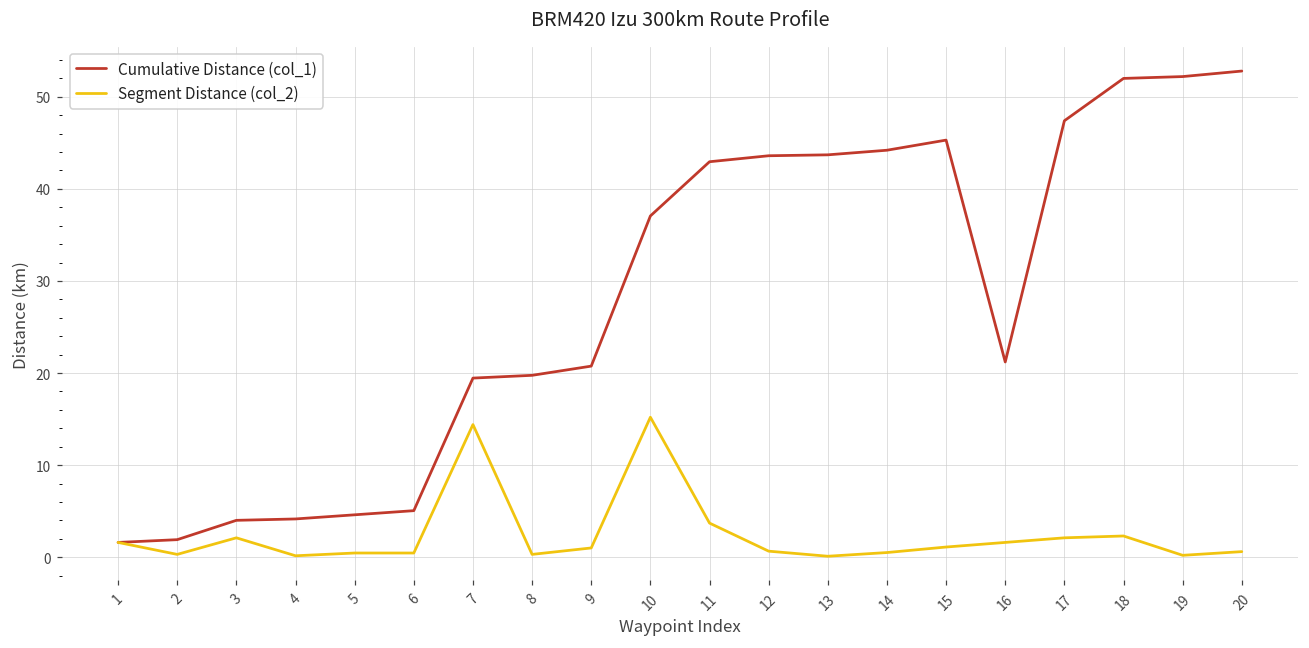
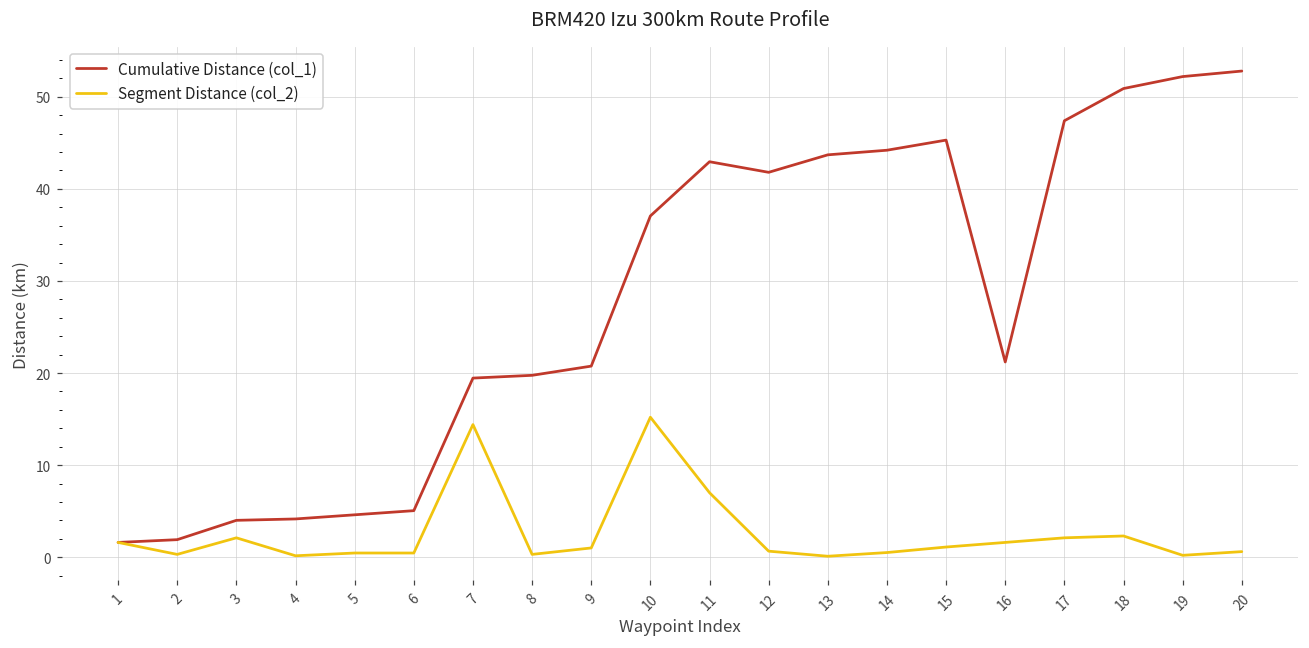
  {
    "Cumulative Distance (col_1)": {
      "2": 2,
      "3": 4,
      "4": 4,
      "5": 5,
      "6": 5,
      "7": 19,
      "8": 20,
      "9": 21,
      "10": 37,
      "11": 43,
-     "12": 44,
+     "12": 42,
      "13": 44,
      "14": 44,
      "15": 45,
      "16": 21,
      "17": 47,
-     "18": 52,
+     "18": 51,
      "19": 52,
      "20": 53
    },
    "Segment Distance (col_2)": {
      "2": 0,
      "3": 2,
      "4": 0,
      "5": 0,
      "6": 0,
      "7": 14,
      "8": 0,
      "9": 1,
      "10": 15,
-     "11": 4,
+     "11": 7,
      "12": 1,
      "13": 0,
      "14": 1,
      "15": 1,
      "16": 2,
      "17": 2,
      "18": 2,
      "19": 0,
      "20": 1
    }
  }
